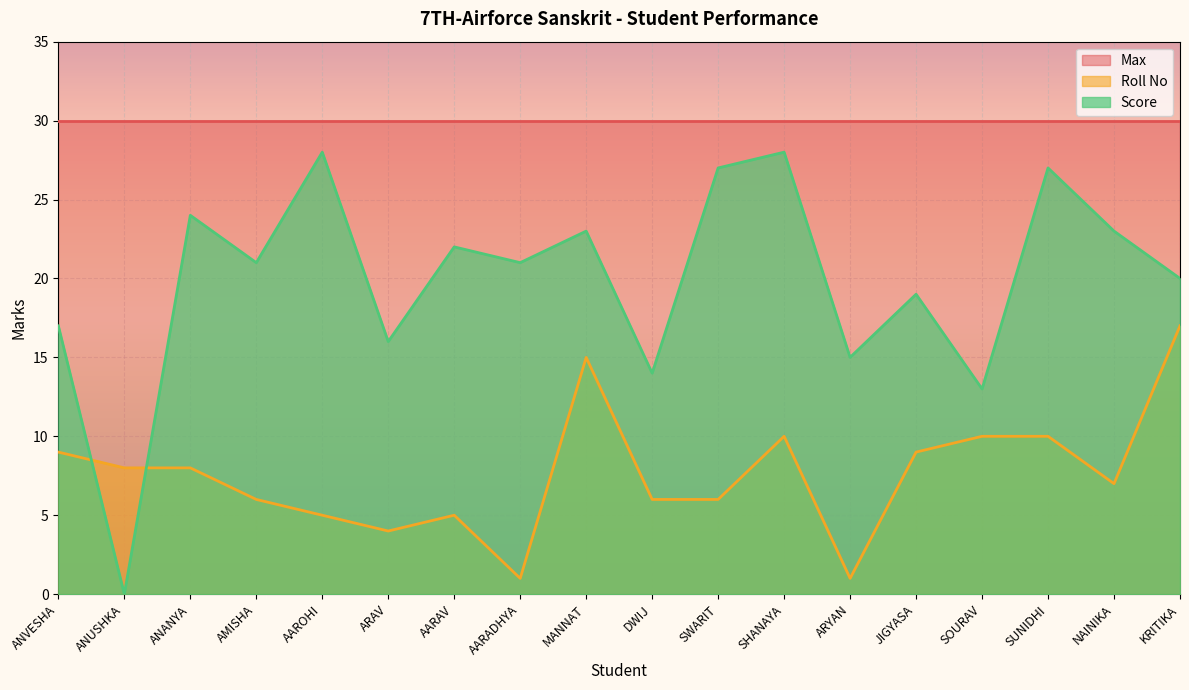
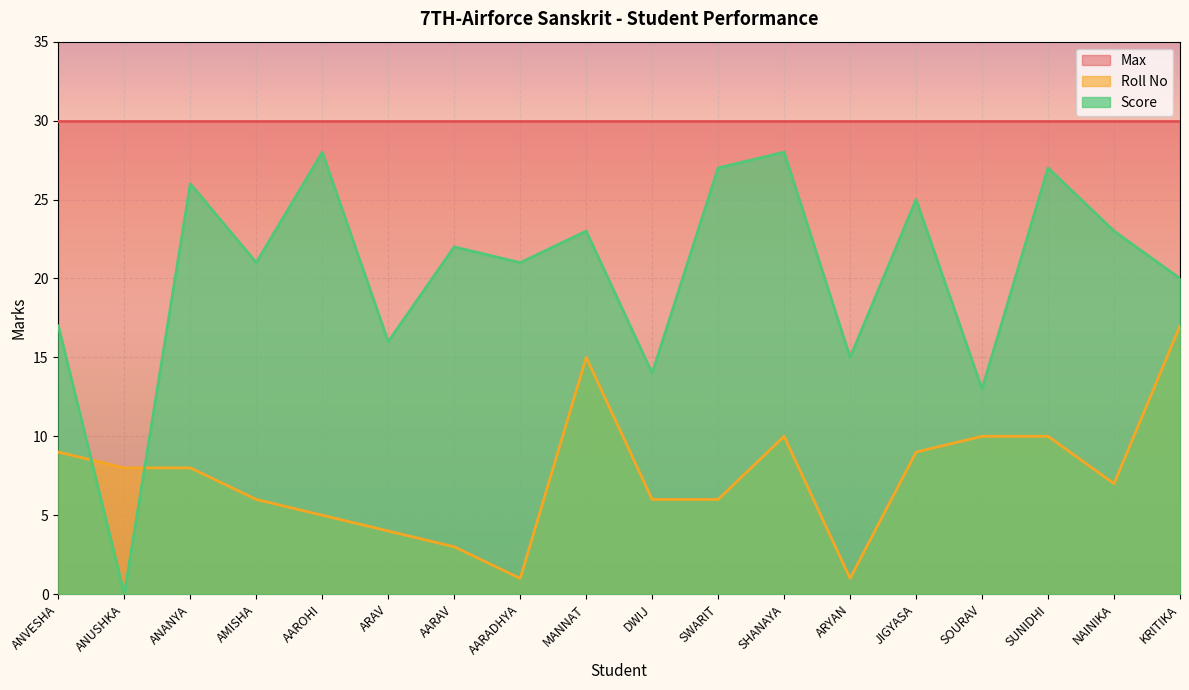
  {
    "Max": {
      "ANVESHA": 30,
      "ANUSHKA": 30,
      "ANANYA": 30,
      "AMISHA": 30,
      "AAROHI": 30,
      "ARAV": 30,
      "AARAV": 30,
      "AARADHYA": 30,
      "MANNAT": 30,
      "DWIJ": 30,
      "SWARIT": 30,
      "SHANAYA": 30,
      "ARYAN": 30,
      "JIGYASA": 30,
      "SOURAV": 30,
      "SUNIDHI": 30,
      "NAINIKA": 30,
      "KRITIKA": 30
    },
    "Roll No": {
      "ANVESHA": 9,
      "ANUSHKA": 8,
      "ANANYA": 8,
      "AMISHA": 6,
      "AAROHI": 5,
      "ARAV": 4,
-     "AARAV": 5,
+     "AARAV": 3,
      "AARADHYA": 1,
      "MANNAT": 15,
      "DWIJ": 6,
      "SWARIT": 6,
      "SHANAYA": 10,
      "ARYAN": 1,
      "JIGYASA": 9,
      "SOURAV": 10,
      "SUNIDHI": 10,
      "NAINIKA": 7,
      "KRITIKA": 17
    },
    "Score": {
      "ANVESHA": 17,
      "ANUSHKA": 0,
-     "ANANYA": 24,
+     "ANANYA": 26,
      "AMISHA": 21,
      "AAROHI": 28,
      "ARAV": 16,
      "AARAV": 22,
      "AARADHYA": 21,
      "MANNAT": 23,
      "DWIJ": 14,
      "SWARIT": 27,
      "SHANAYA": 28,
      "ARYAN": 15,
-     "JIGYASA": 19,
+     "JIGYASA": 25,
      "SOURAV": 13,
      "SUNIDHI": 27,
      "NAINIKA": 23,
      "KRITIKA": 20
    }
  }
